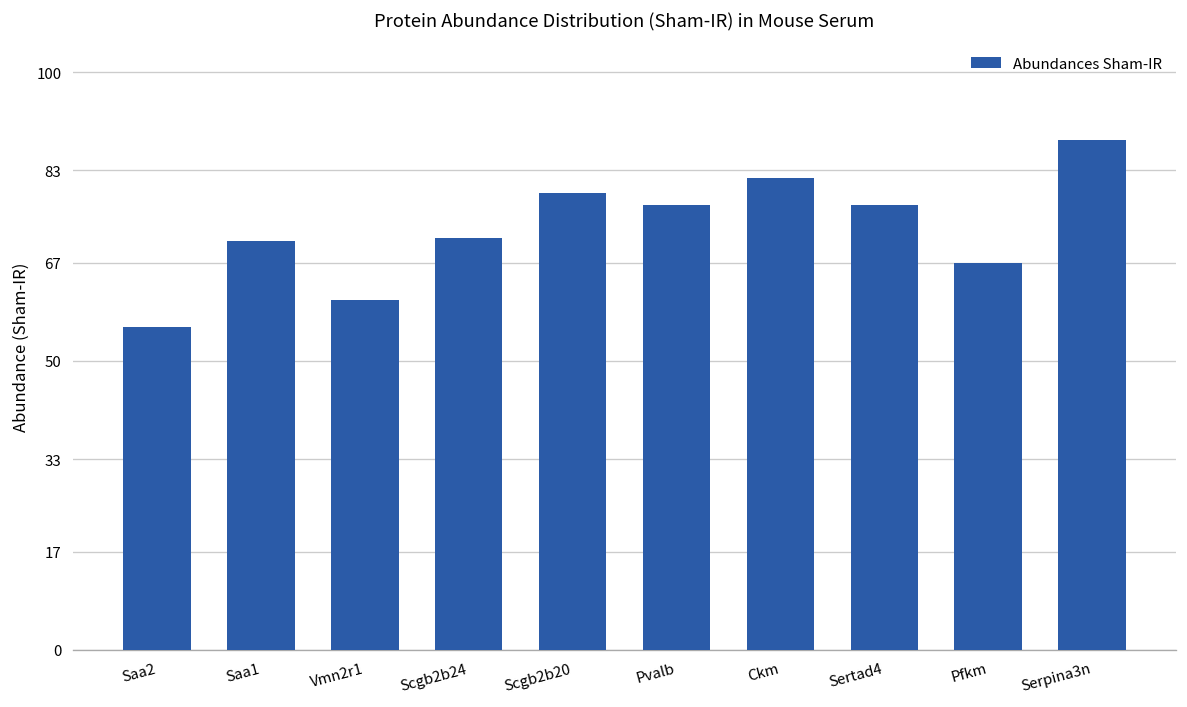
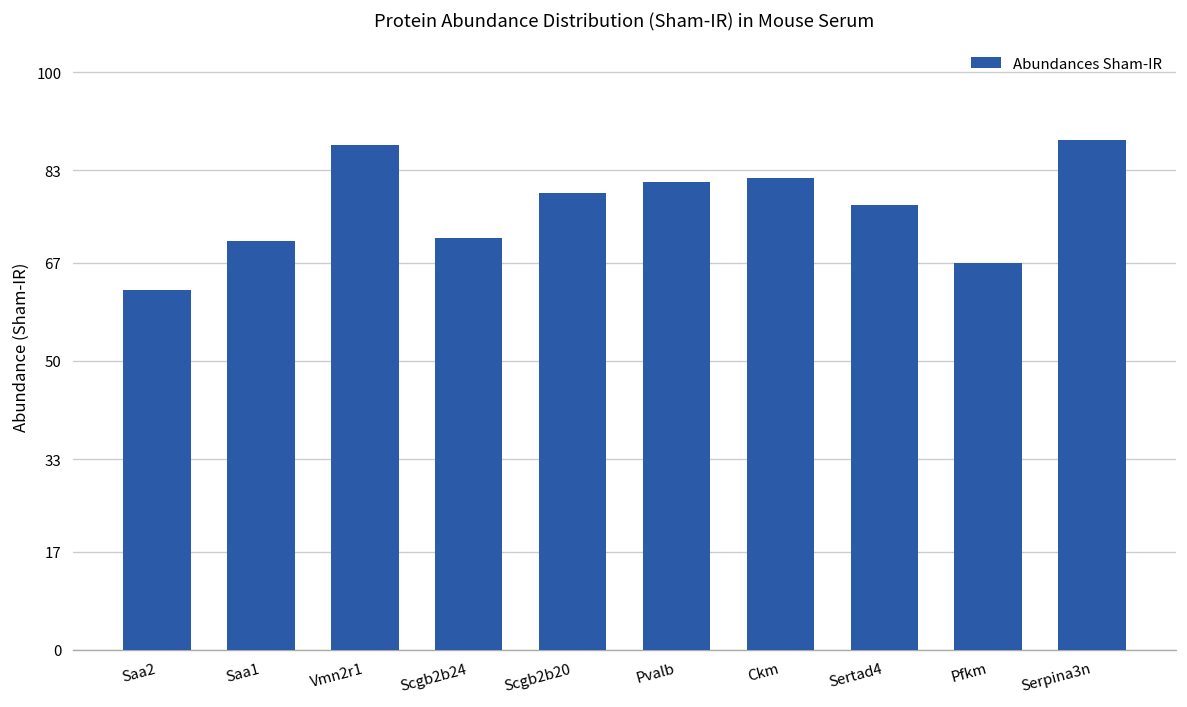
  {
-   "Saa2": 56,
+   "Saa2": 62,
    "Saa1": 71,
-   "Vmn2r1": 61,
+   "Vmn2r1": 87,
    "Scgb2b24": 71,
    "Scgb2b20": 79,
-   "Pvalb": 77,
+   "Pvalb": 81,
    "Ckm": 82,
    "Sertad4": 77,
    "Pfkm": 67,
    "Serpina3n": 88
  }
